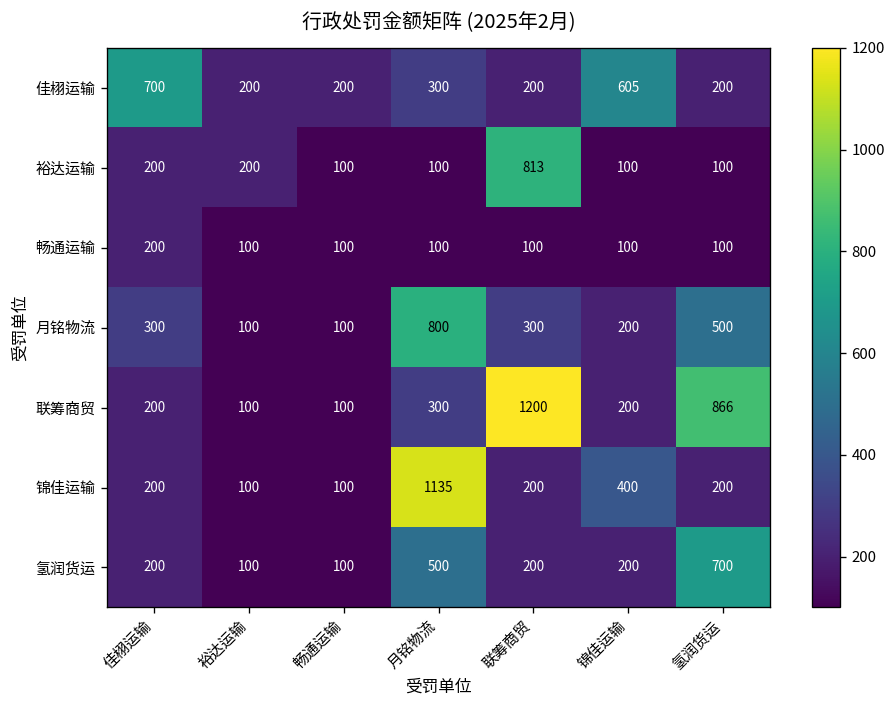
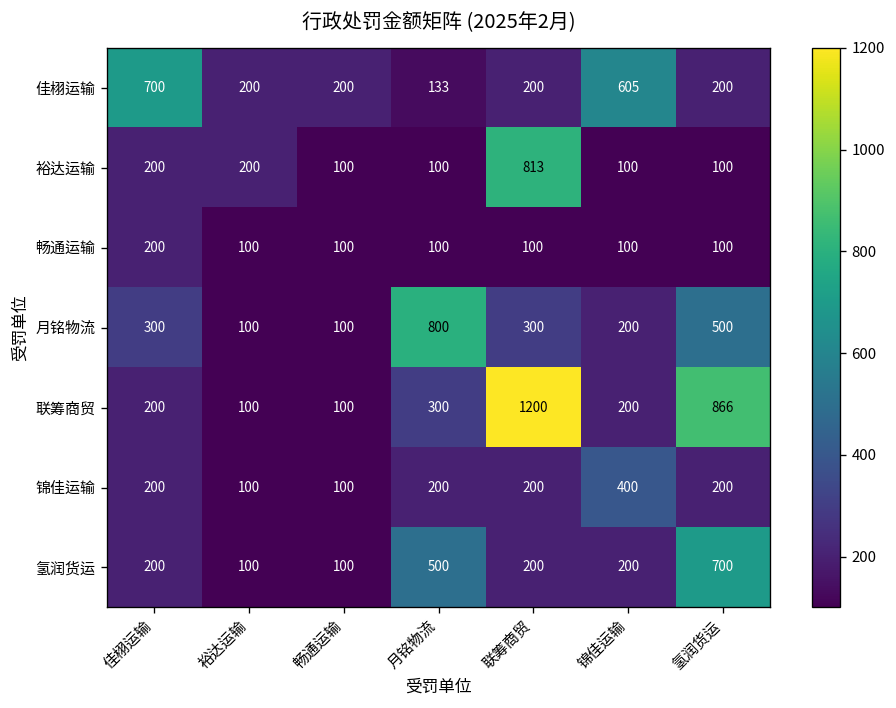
  {
    "佳栩运输": {
      "佳栩运输": 700,
      "裕达运输": 200,
      "畅通运输": 200,
-     "月铭物流": 300,
+     "月铭物流": 133,
      "联筹商贸": 200,
      "锦佳运输": 605,
      "氢润货运": 200
    },
    "裕达运输": {
      "佳栩运输": 200,
      "裕达运输": 200,
      "畅通运输": 100,
      "月铭物流": 100,
      "联筹商贸": 813,
      "锦佳运输": 100,
      "氢润货运": 100
    },
    "畅通运输": {
      "佳栩运输": 200,
      "裕达运输": 100,
      "畅通运输": 100,
      "月铭物流": 100,
      "联筹商贸": 100,
      "锦佳运输": 100,
      "氢润货运": 100
    },
    "月铭物流": {
      "佳栩运输": 300,
      "裕达运输": 100,
      "畅通运输": 100,
      "月铭物流": 800,
      "联筹商贸": 300,
      "锦佳运输": 200,
      "氢润货运": 500
    },
    "联筹商贸": {
      "佳栩运输": 200,
      "裕达运输": 100,
      "畅通运输": 100,
      "月铭物流": 300,
      "联筹商贸": 1200,
      "锦佳运输": 200,
      "氢润货运": 866
    },
    "锦佳运输": {
      "佳栩运输": 200,
      "裕达运输": 100,
      "畅通运输": 100,
-     "月铭物流": 1135,
+     "月铭物流": 200,
      "联筹商贸": 200,
      "锦佳运输": 400,
      "氢润货运": 200
    },
    "氢润货运": {
      "佳栩运输": 200,
      "裕达运输": 100,
      "畅通运输": 100,
      "月铭物流": 500,
      "联筹商贸": 200,
      "锦佳运输": 200,
      "氢润货运": 700
    }
  }
